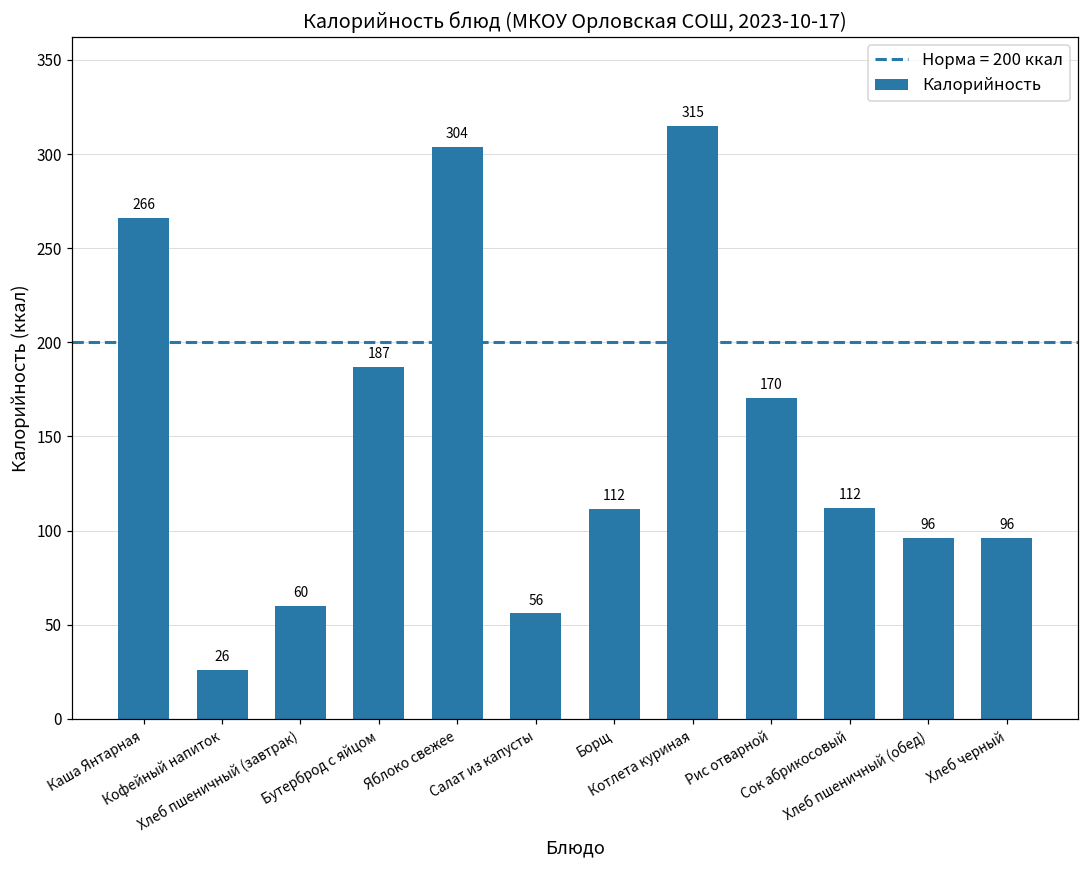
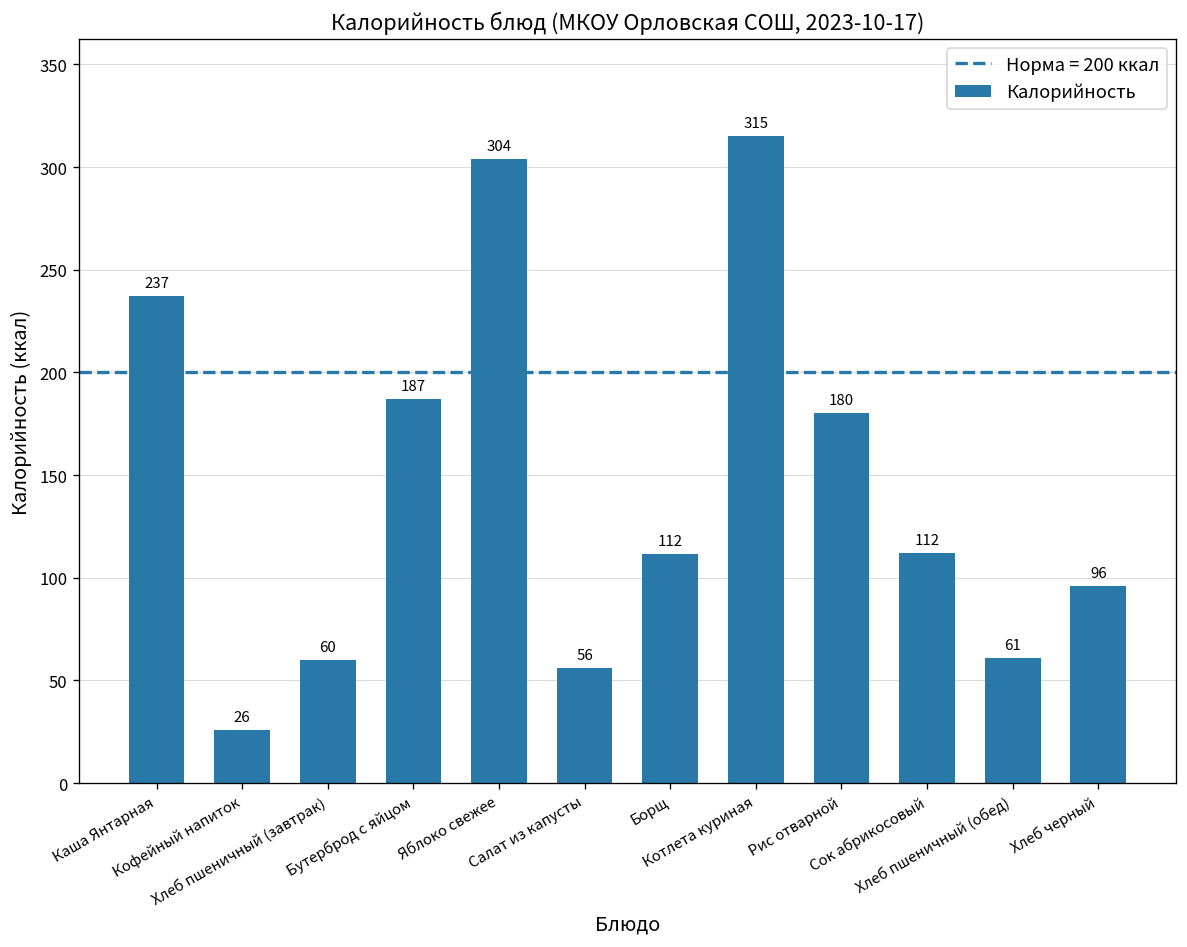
  {
-   "Каша Янтарная": 266,
+   "Каша Янтарная": 237,
    "Кофейный напиток": 26,
    "Хлеб пшеничный (завтрак)": 60,
    "Бутерброд с яйцом": 187,
    "Яблоко свежее": 304,
    "Салат из капусты": 56,
    "Борщ": 112,
    "Котлета куриная": 315,
-   "Рис отварной": 170,
+   "Рис отварной": 180,
    "Сок абрикосовый": 112,
-   "Хлеб пшеничный (обед)": 96,
+   "Хлеб пшеничный (обед)": 61,
    "Хлеб черный": 96
  }
